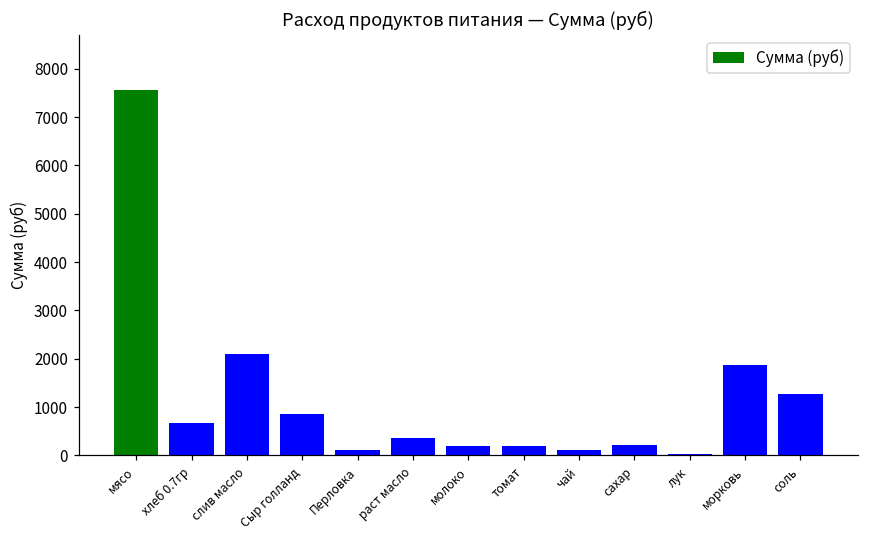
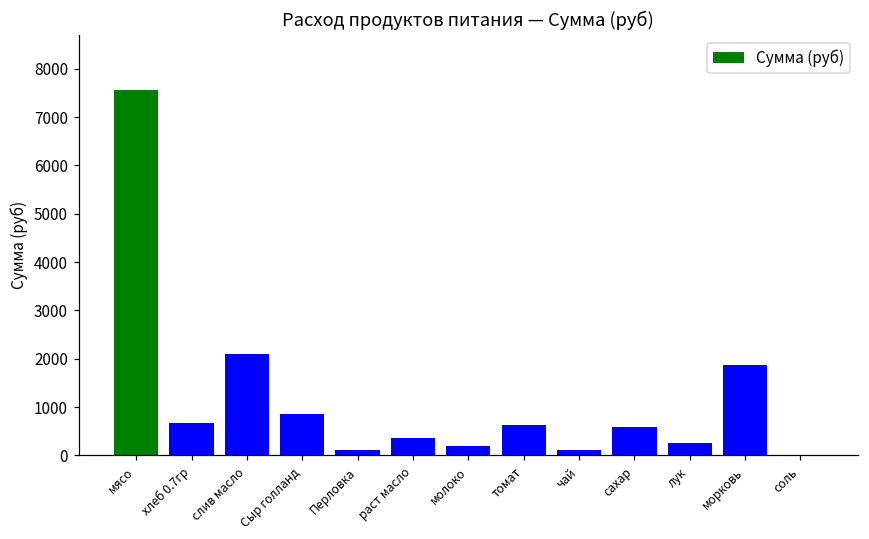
  {
    "мясо": 7600,
    "хлеб 0.7гр": 700,
    "слив масло": 2100,
    "Сыр голланд": 900,
    "Перловка": 100,
    "раст масло": 400,
    "молоко": 200,
-   "томат": 200,
+   "томат": 600,
    "чай": 100,
-   "сахар": 200,
-   "лук": 0,
+   "сахар": 600,
+   "лук": 300,
    "морковь": 1900,
-   "соль": 1300
+   "соль": 0
  }
